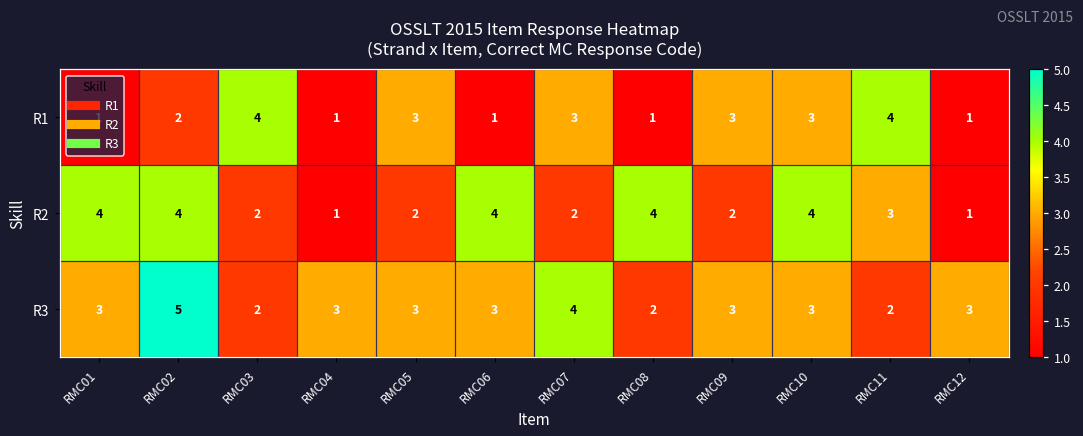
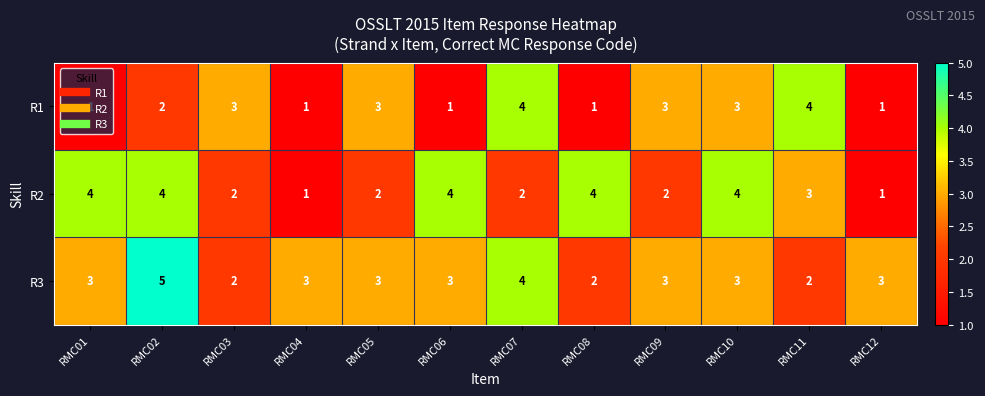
  {
    "R1": {
      "RMC02": 2,
-     "RMC03": 4,
+     "RMC03": 3,
      "RMC04": 1,
      "RMC05": 3,
      "RMC06": 1,
-     "RMC07": 3,
+     "RMC07": 4,
      "RMC08": 1,
      "RMC09": 3,
      "RMC10": 3,
      "RMC11": 4,
      "RMC12": 1
    },
    "R2": {
      "RMC01": 4,
      "RMC02": 4,
      "RMC03": 2,
      "RMC04": 1,
      "RMC05": 2,
      "RMC06": 4,
      "RMC07": 2,
      "RMC08": 4,
      "RMC09": 2,
      "RMC10": 4,
      "RMC11": 3,
      "RMC12": 1
    },
    "R3": {
      "RMC01": 3,
      "RMC02": 5,
      "RMC03": 2,
      "RMC04": 3,
      "RMC05": 3,
      "RMC06": 3,
      "RMC07": 4,
      "RMC08": 2,
      "RMC09": 3,
      "RMC10": 3,
      "RMC11": 2,
      "RMC12": 3
    }
  }
